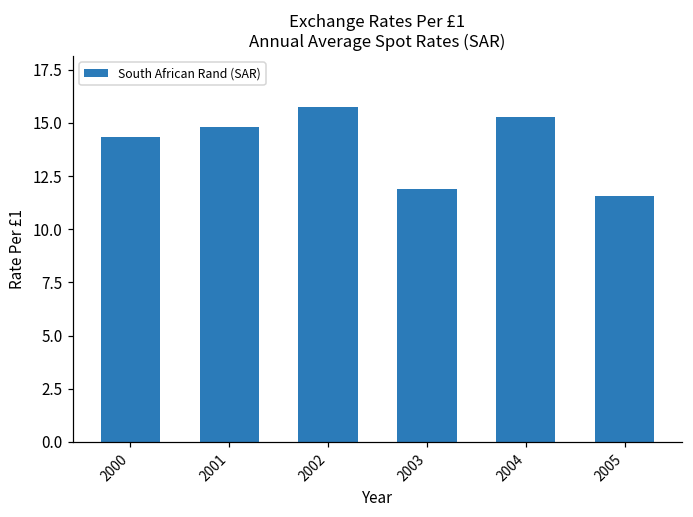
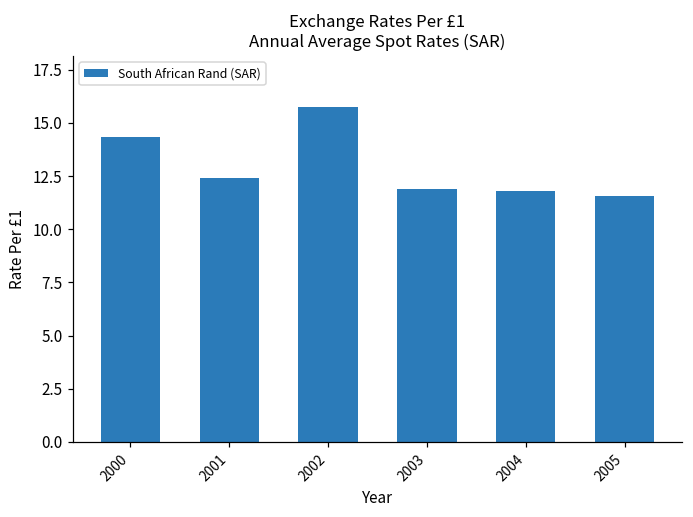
  {
    "2000": 14.3,
-   "2001": 14.8,
+   "2001": 12.4,
    "2002": 15.8,
    "2003": 11.9,
-   "2004": 15.3,
+   "2004": 11.8,
    "2005": 11.6
  }
